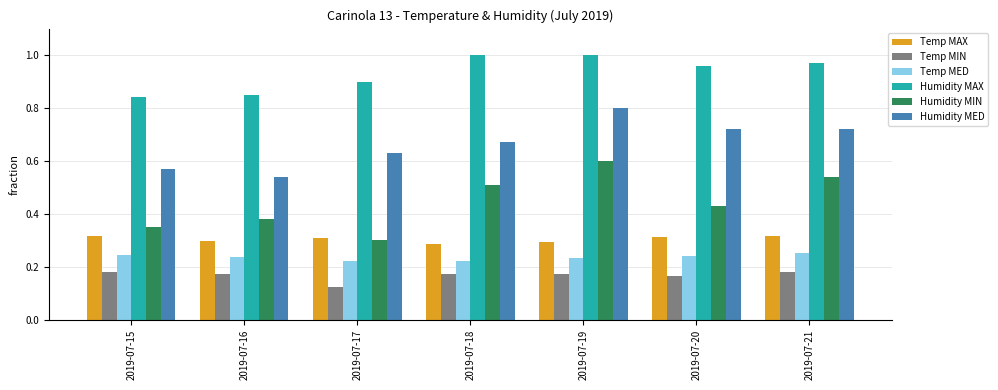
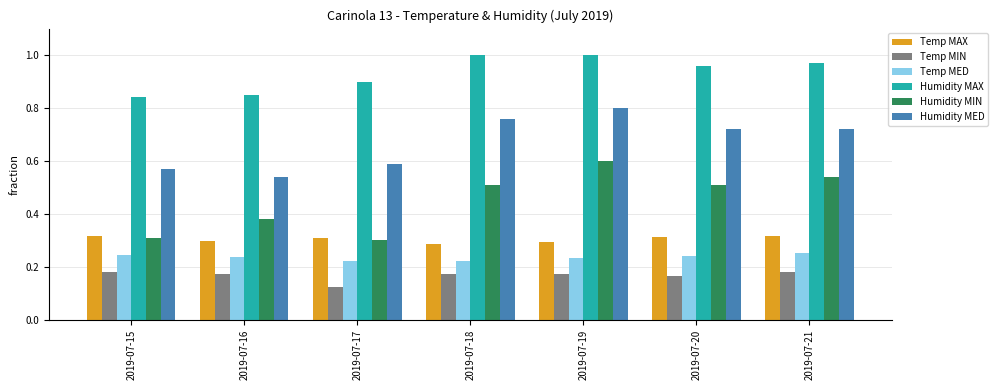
  {
    "Temp MAX": {
      "2019-07-15": 0.32,
      "2019-07-16": 0.30,
      "2019-07-17": 0.31,
      "2019-07-18": 0.29,
      "2019-07-19": 0.29,
      "2019-07-20": 0.31,
      "2019-07-21": 0.32
    },
    "Temp MIN": {
      "2019-07-15": 0.18,
      "2019-07-16": 0.17,
      "2019-07-17": 0.12,
      "2019-07-18": 0.18,
      "2019-07-19": 0.17,
      "2019-07-20": 0.17,
      "2019-07-21": 0.18
    },
    "Temp MED": {
      "2019-07-15": 0.24,
      "2019-07-16": 0.24,
      "2019-07-17": 0.22,
      "2019-07-18": 0.22,
      "2019-07-19": 0.23,
      "2019-07-20": 0.24,
      "2019-07-21": 0.25
    },
    "Humidity MAX": {
      "2019-07-15": 0.84,
      "2019-07-16": 0.85,
      "2019-07-17": 0.90,
      "2019-07-18": 1.00,
      "2019-07-19": 1.00,
      "2019-07-20": 0.96,
      "2019-07-21": 0.97
    },
    "Humidity MIN": {
-     "2019-07-15": 0.35,
+     "2019-07-15": 0.31,
      "2019-07-16": 0.38,
      "2019-07-17": 0.30,
      "2019-07-18": 0.51,
      "2019-07-19": 0.60,
-     "2019-07-20": 0.43,
+     "2019-07-20": 0.51,
      "2019-07-21": 0.54
    },
    "Humidity MED": {
      "2019-07-15": 0.57,
      "2019-07-16": 0.54,
-     "2019-07-17": 0.63,
-     "2019-07-18": 0.67,
+     "2019-07-17": 0.59,
+     "2019-07-18": 0.76,
      "2019-07-19": 0.80,
      "2019-07-20": 0.72,
      "2019-07-21": 0.72
    }
  }
